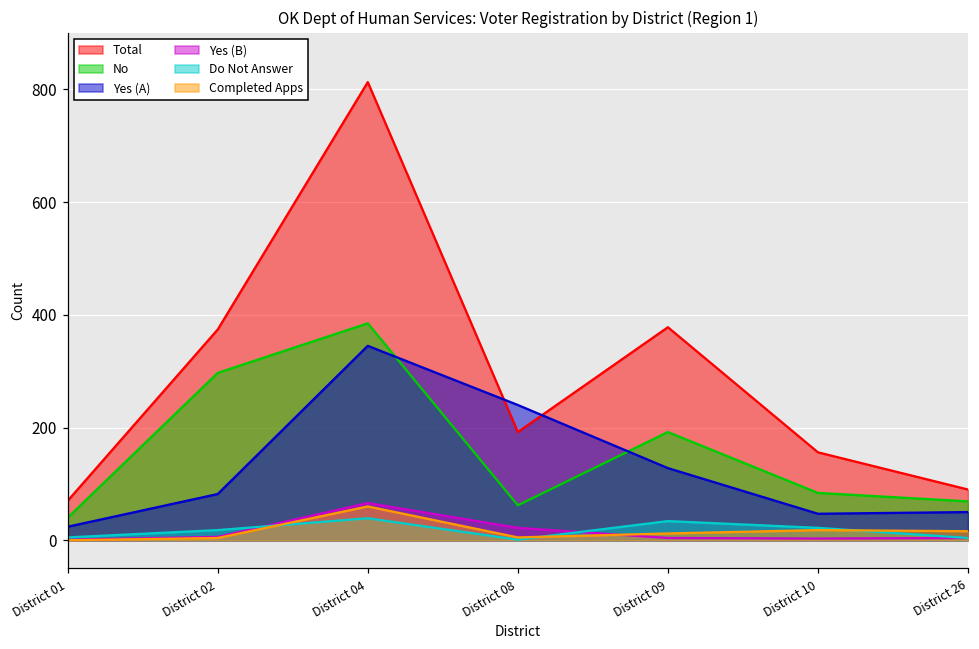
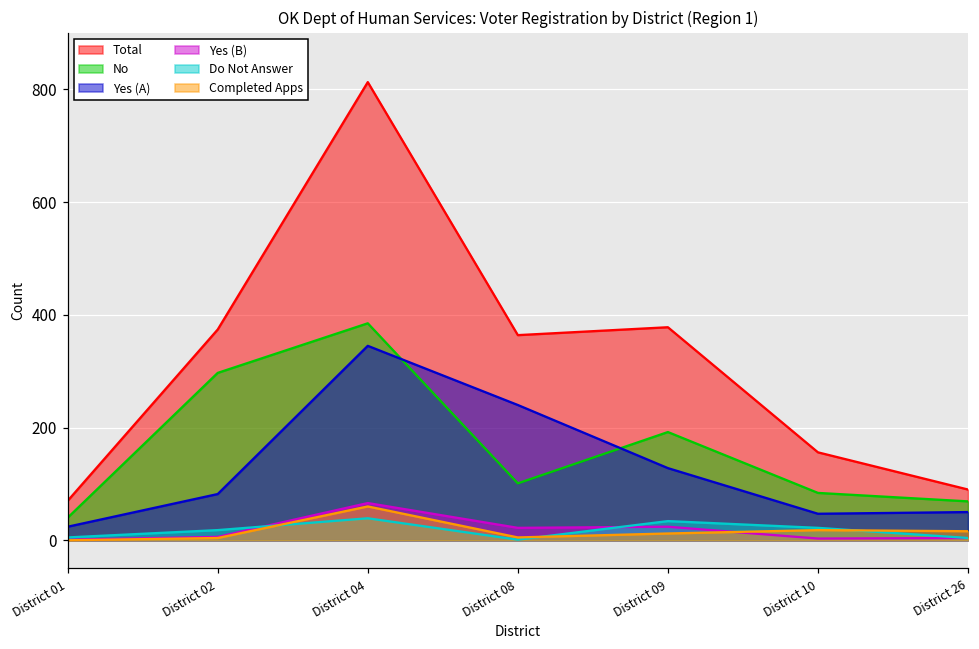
  {
    "Total": {
      "District 01": 70,
      "District 02": 370,
      "District 04": 810,
-     "District 08": 190,
+     "District 08": 360,
      "District 09": 380,
      "District 10": 160,
      "District 26": 90
    },
    "No": {
      "District 01": 40,
      "District 02": 300,
      "District 04": 390,
-     "District 08": 60,
+     "District 08": 100,
      "District 09": 190,
      "District 10": 80,
      "District 26": 70
    },
    "Yes (A)": {
      "District 01": 20,
      "District 02": 80,
      "District 04": 350,
      "District 08": 240,
      "District 09": 130,
      "District 10": 50,
      "District 26": 50
    },
    "Yes (B)": {
      "District 04": 70,
      "District 08": 20,
-     "District 09": 0,
+     "District 09": 20,
      "District 10": 0
    },
    "Do Not Answer": {
      "District 02": 20,
      "District 04": 40,
      "District 09": 30
    },
    "Completed Apps": {
      "District 04": 60,
      "District 09": 10,
      "District 26": 20
    }
  }
